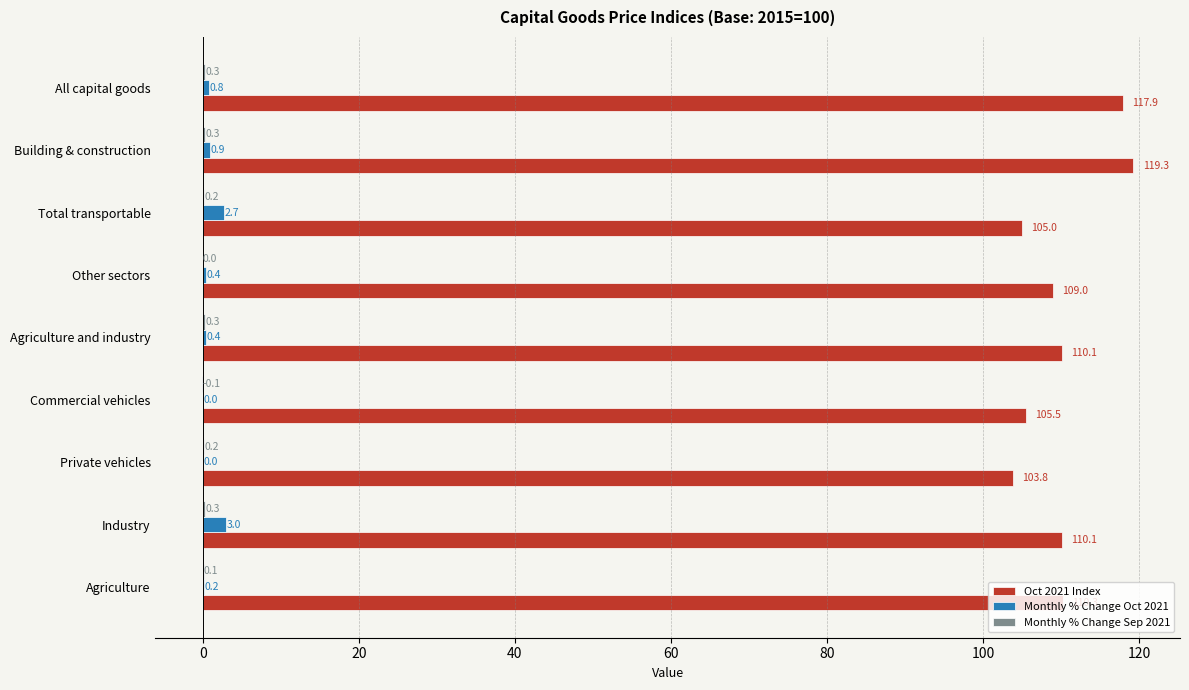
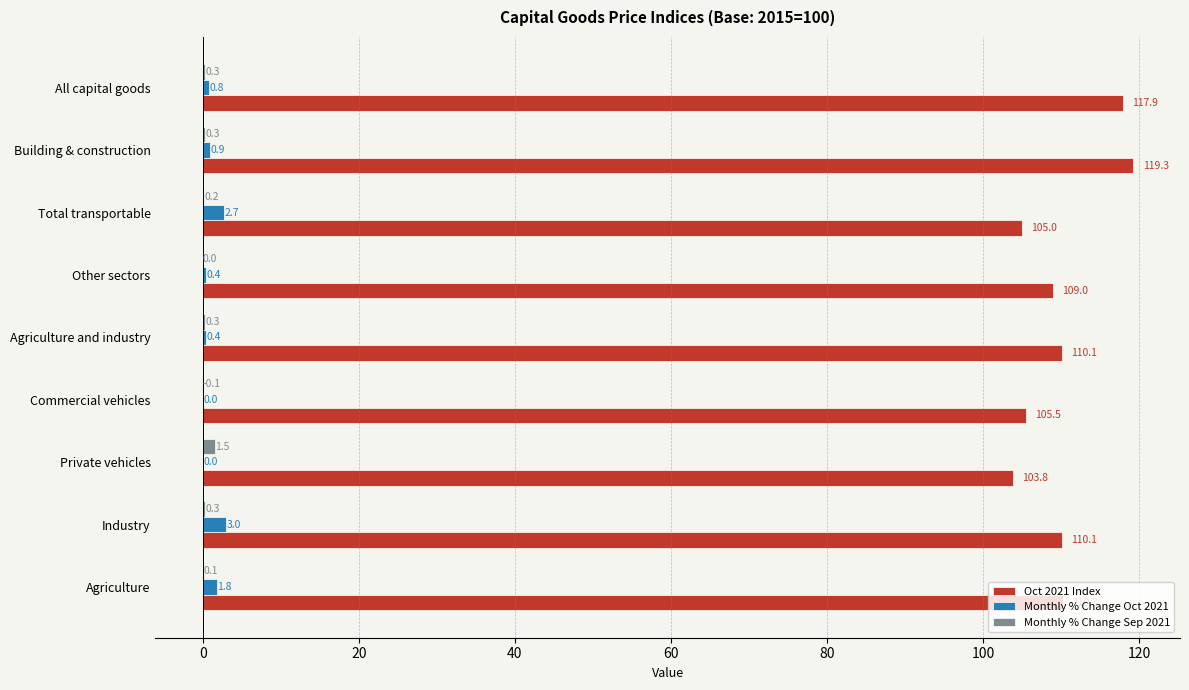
  {
    "Oct 2021 Index": {
      "All capital goods": 117.9,
      "Building & construction": 119.3,
      "Total transportable": 105.0,
      "Other sectors": 109.0,
      "Agriculture and industry": 110.1,
      "Commercial vehicles": 105.5,
      "Private vehicles": 103.8,
      "Industry": 110.1
    },
    "Monthly % Change Oct 2021": {
      "All capital goods": 0.8,
      "Building & construction": 0.9,
      "Total transportable": 2.7,
      "Other sectors": 0.4,
      "Agriculture and industry": 0.4,
      "Commercial vehicles": 0.0,
      "Private vehicles": 0.0,
      "Industry": 3.0,
-     "Agriculture": 0.2
+     "Agriculture": 1.8
    },
    "Monthly % Change Sep 2021": {
      "All capital goods": 0.3,
      "Building & construction": 0.3,
      "Total transportable": 0.2,
      "Other sectors": 0.0,
      "Agriculture and industry": 0.3,
      "Commercial vehicles": -0.1,
-     "Private vehicles": 0.2,
+     "Private vehicles": 1.5,
      "Industry": 0.3,
      "Agriculture": 0.1
    }
  }
